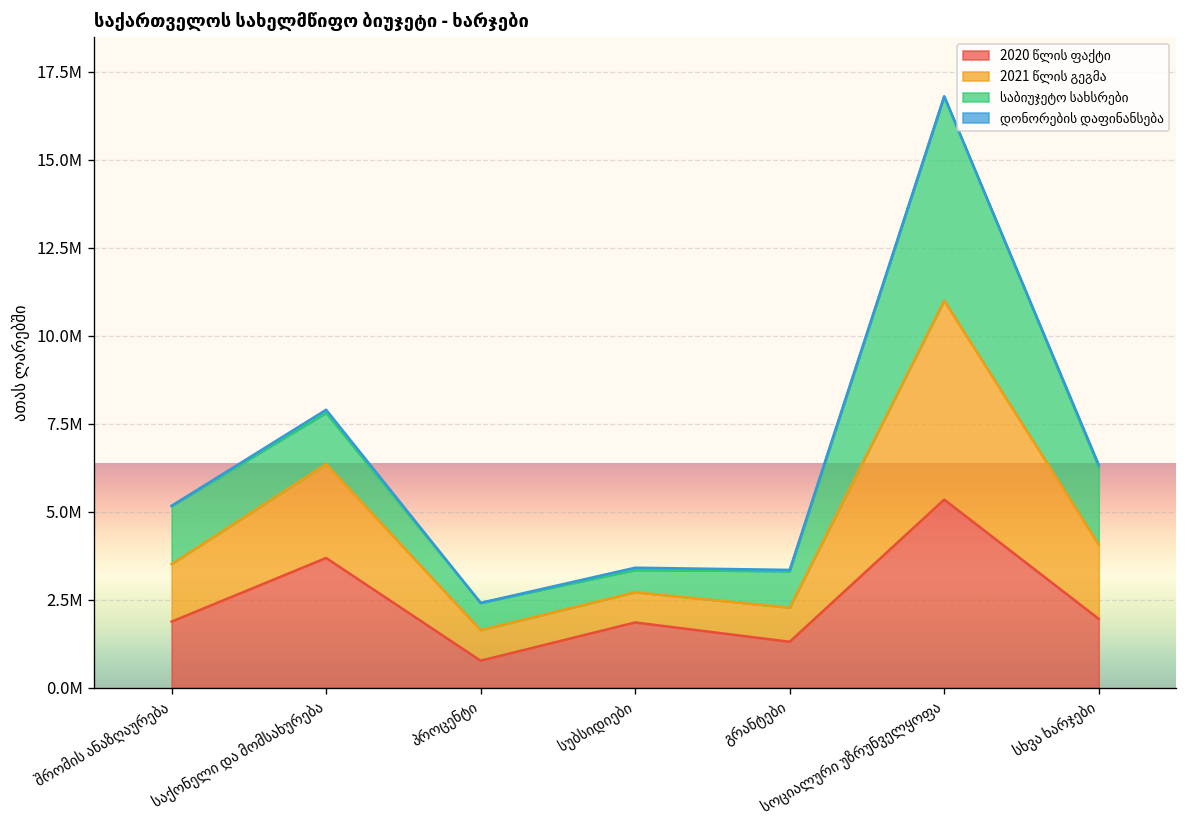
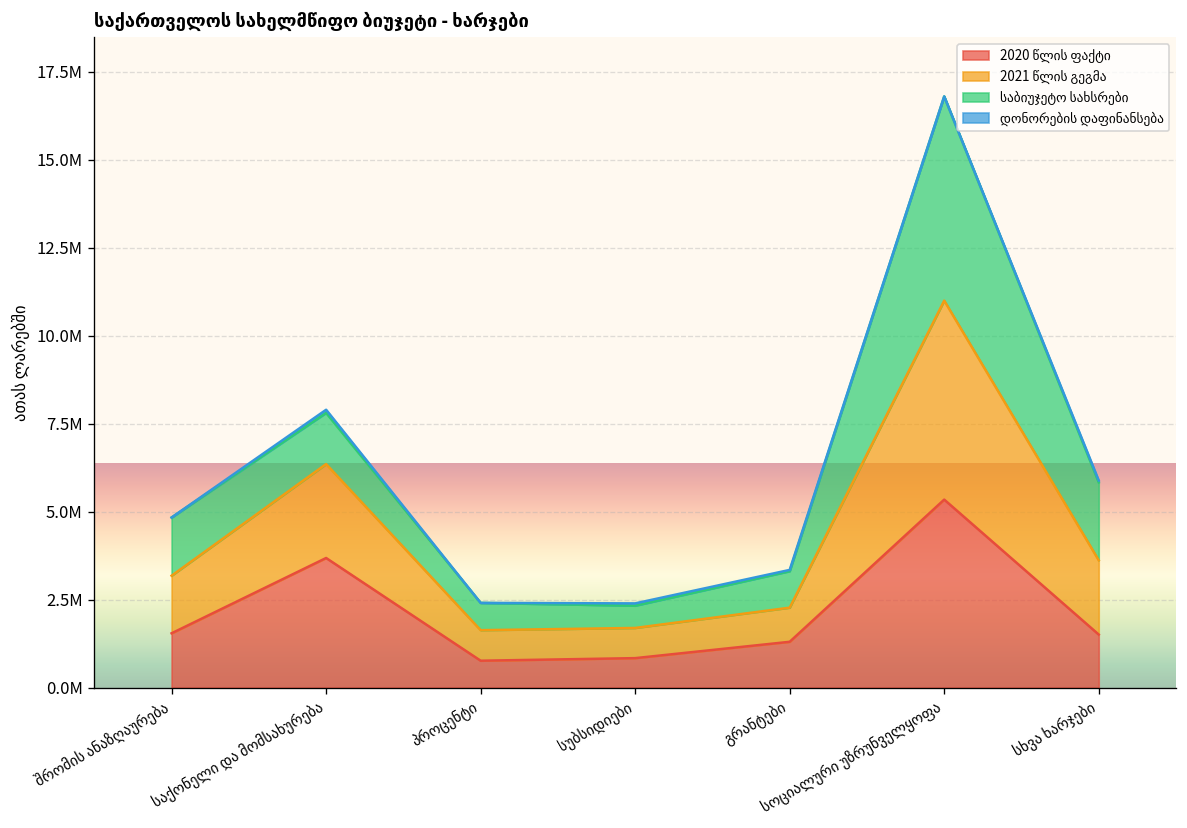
  {
    "2020 წლის ფაქტი": {
-     "შრომის ანაზღაურება": 1900000,
+     "შრომის ანაზღაურება": 1500000,
      "საქონელი და მომსახურება": 3700000,
      "პროცენტი": 800000,
-     "სუბსიდიები": 1900000,
+     "სუბსიდიები": 800000,
      "გრანტები": 1300000,
      "სოციალური უზრუნველყოფა": 5300000,
-     "სხვა ხარჯები": 2000000
+     "სხვა ხარჯები": 1500000
    },
    "2021 წლის გეგმა": {
      "შრომის ანაზღაურება": 1600000,
      "საქონელი და მომსახურება": 2700000,
      "პროცენტი": 900000,
      "სუბსიდიები": 900000,
      "გრანტები": 1000000,
      "სოციალური უზრუნველყოფა": 5700000,
      "სხვა ხარჯები": 2100000
    },
    "საბიუჯეტო სახსრები": {
      "საქონელი და მომსახურება": 1500000
    },
    "დონორების დაფინანსება": {
      "საქონელი და მომსახურება": 100000
    }
  }
